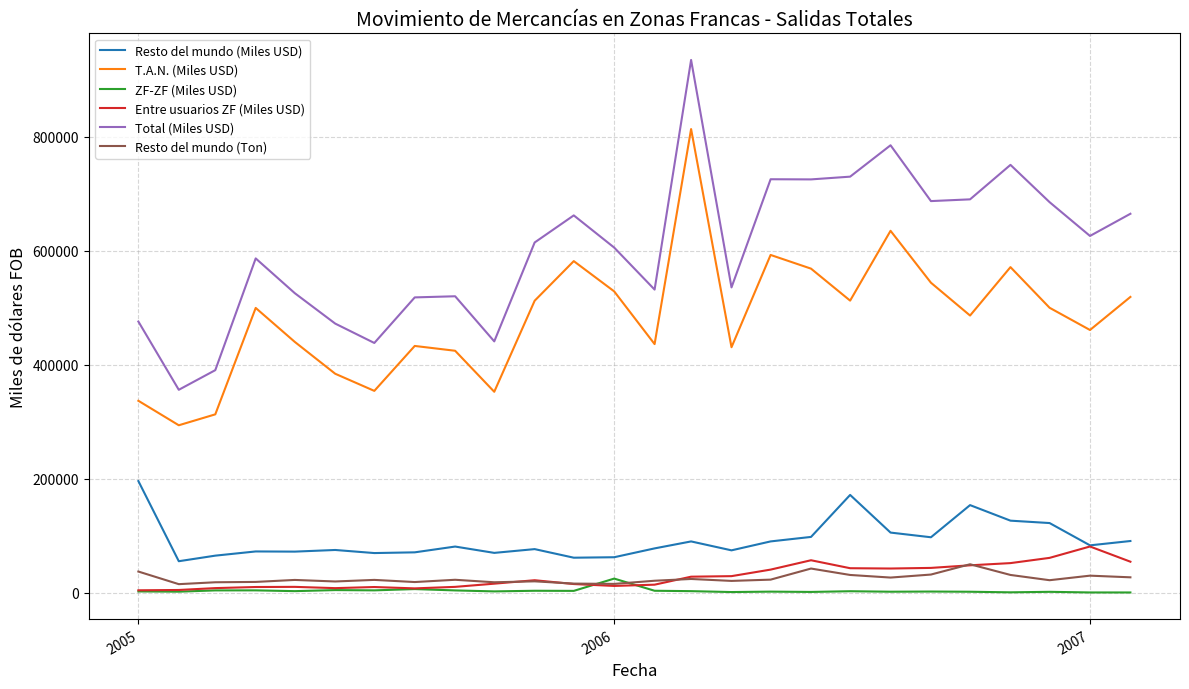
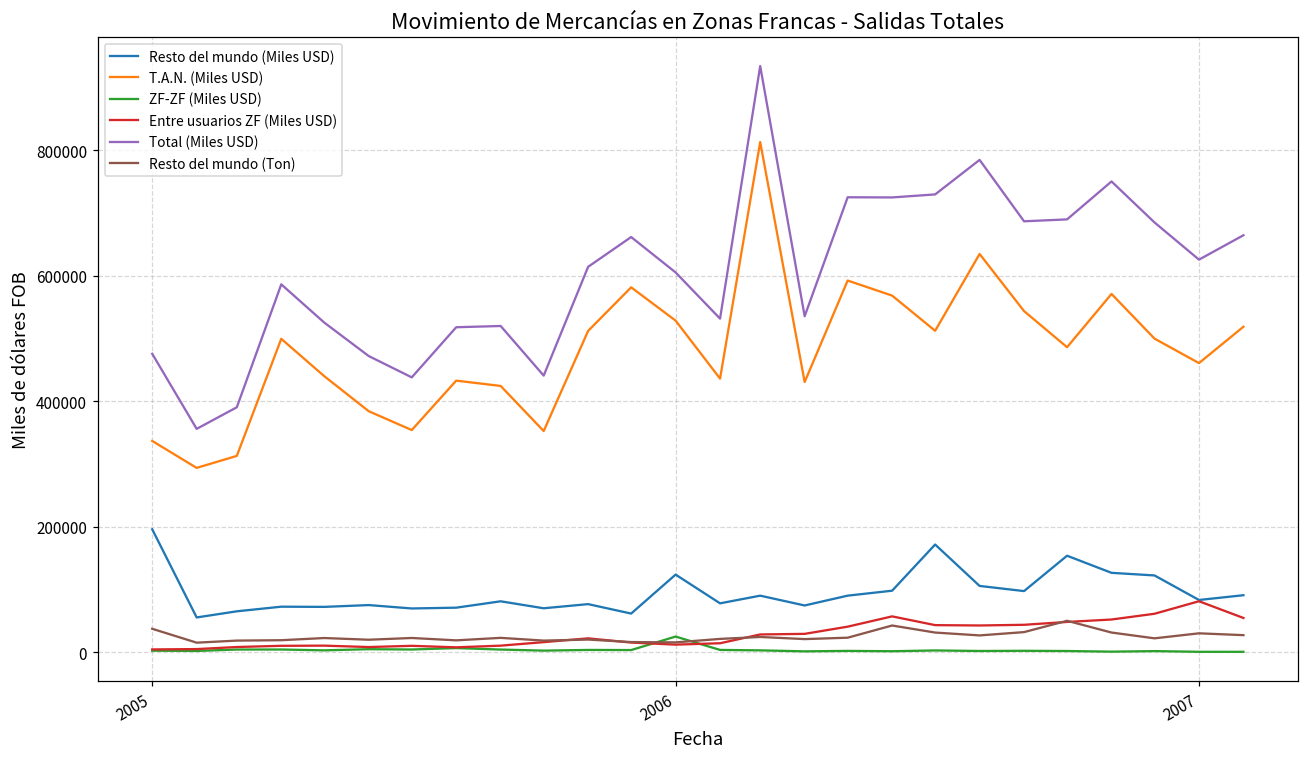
  {
    "Resto del mundo (Miles USD)": {
      "2005": 200000,
-     "2006": 60000
+     "2006": 120000
    },
    "T.A.N. (Miles USD)": {
      "2005": 340000,
      "2006": 530000,
      "2007": 460000
    },
    "ZF-ZF (Miles USD)": {
      "2006": 20000,
      "2007": 0
    },
    "Total (Miles USD)": {
      "2005": 480000,
      "2006": 610000,
      "2007": 630000
    },
    "Resto del mundo (Ton)": {
      "2005": 40000,
      "2007": 30000
    }
  }
